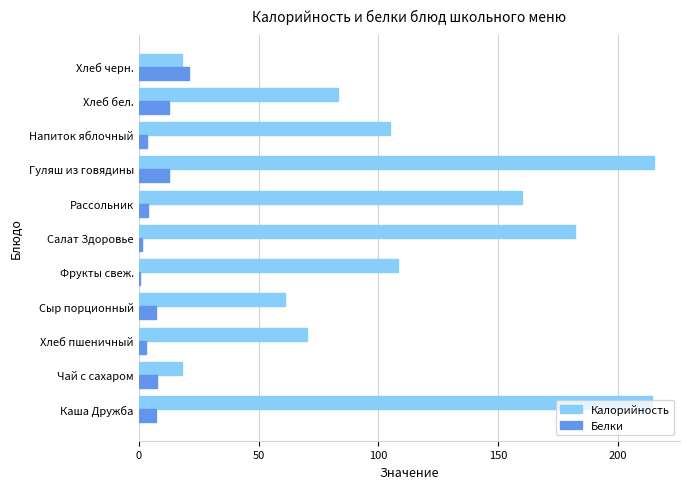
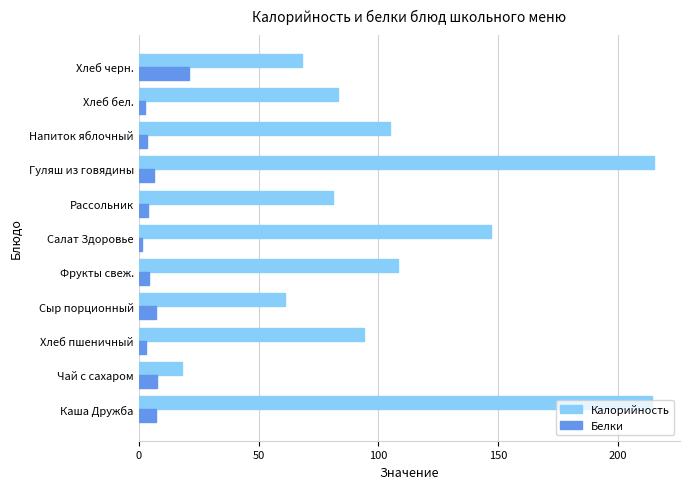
  {
    "Калорийность": {
-     "Хлеб черн.": 18,
+     "Хлеб черн.": 68,
      "Хлеб бел.": 83,
      "Напиток яблочный": 105,
      "Гуляш из говядины": 215,
-     "Рассольник": 160,
-     "Салат Здоровье": 182,
+     "Рассольник": 81,
+     "Салат Здоровье": 147,
      "Фрукты свеж.": 108,
      "Сыр порционный": 61,
-     "Хлеб пшеничный": 70,
+     "Хлеб пшеничный": 94,
      "Чай с сахаром": 18
    },
    "Белки": {
      "Хлеб черн.": 21,
-     "Хлеб бел.": 13,
+     "Хлеб бел.": 3,
      "Напиток яблочный": 4,
-     "Гуляш из говядины": 13,
+     "Гуляш из говядины": 6,
      "Рассольник": 4,
      "Салат Здоровье": 1,
-     "Фрукты свеж.": 0,
+     "Фрукты свеж.": 4,
      "Сыр порционный": 7,
      "Хлеб пшеничный": 3,
      "Чай с сахаром": 8,
      "Каша Дружба": 7
    }
  }
